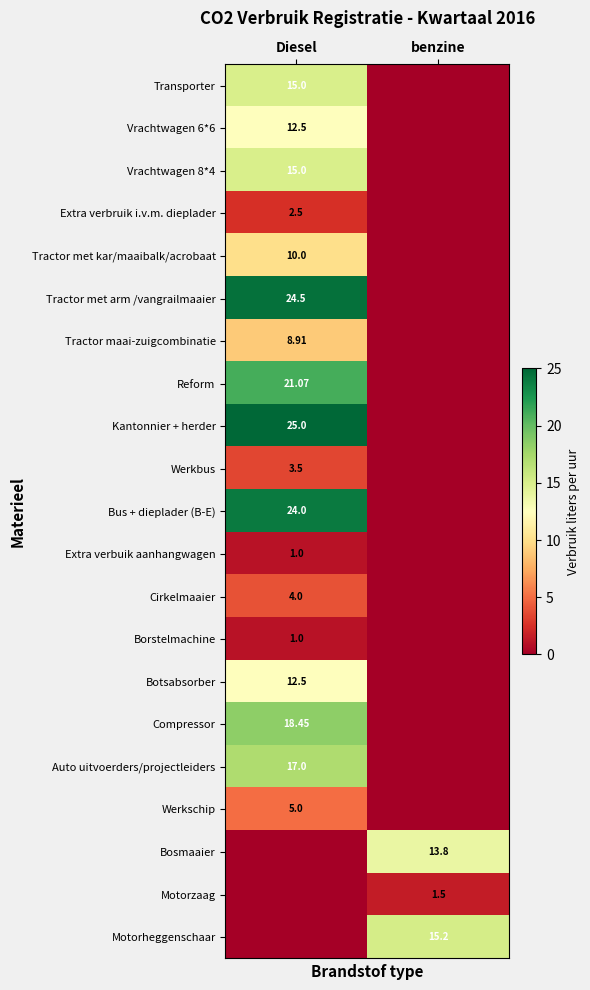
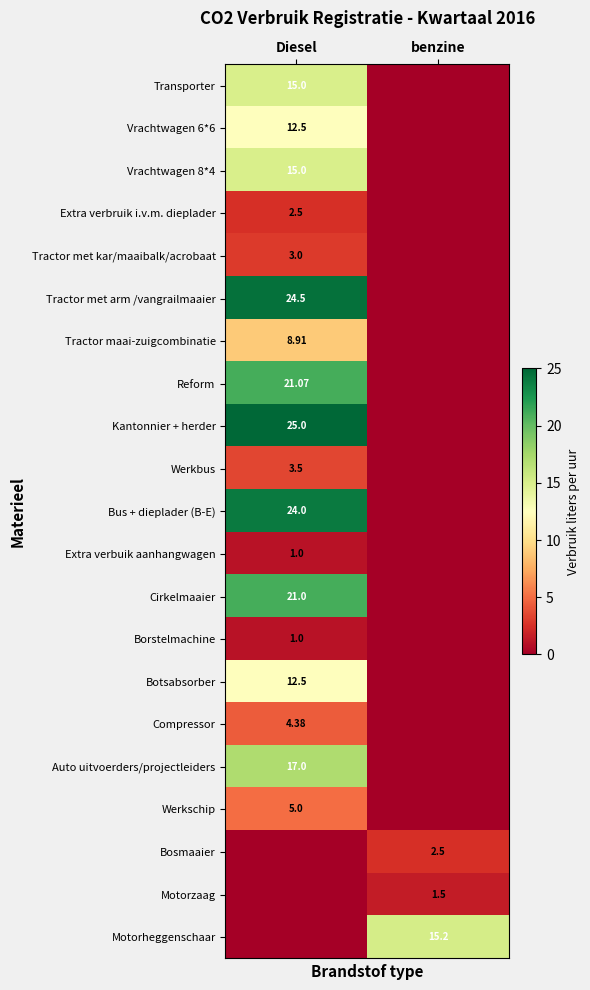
  {
    "Transporter": {
      "Diesel": 15.0
    },
    "Vrachtwagen 6*6": {
      "Diesel": 12.5
    },
    "Vrachtwagen 8*4": {
      "Diesel": 15.0
    },
    "Extra verbruik i.v.m. dieplader": {
      "Diesel": 2.5
    },
    "Tractor met kar/maaibalk/acrobaat": {
-     "Diesel": 10.0
+     "Diesel": 3.0
    },
    "Tractor met arm /vangrailmaaier": {
      "Diesel": 24.5
    },
    "Tractor maai-zuigcombinatie": {
      "Diesel": 8.91
    },
    "Reform": {
      "Diesel": 21.07
    },
    "Kantonnier + herder": {
      "Diesel": 25.0
    },
    "Werkbus": {
      "Diesel": 3.5
    },
    "Bus + dieplader (B-E)": {
      "Diesel": 24.0
    },
    "Extra verbuik aanhangwagen": {
      "Diesel": 1.0
    },
    "Cirkelmaaier": {
-     "Diesel": 4.0
+     "Diesel": 21.0
    },
    "Borstelmachine": {
      "Diesel": 1.0
    },
    "Botsabsorber": {
      "Diesel": 12.5
    },
    "Compressor": {
-     "Diesel": 18.45
+     "Diesel": 4.38
    },
    "Auto uitvoerders/projectleiders": {
      "Diesel": 17.0
    },
    "Werkschip": {
      "Diesel": 5.0
    },
    "Bosmaaier": {
-     "benzine": 13.8
+     "benzine": 2.5
    },
    "Motorzaag": {
      "benzine": 1.5
    },
    "Motorheggenschaar": {
      "benzine": 15.2
    }
  }
